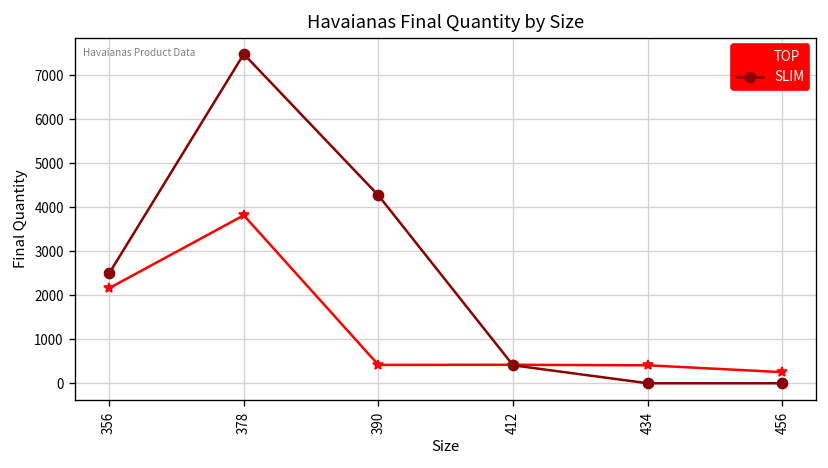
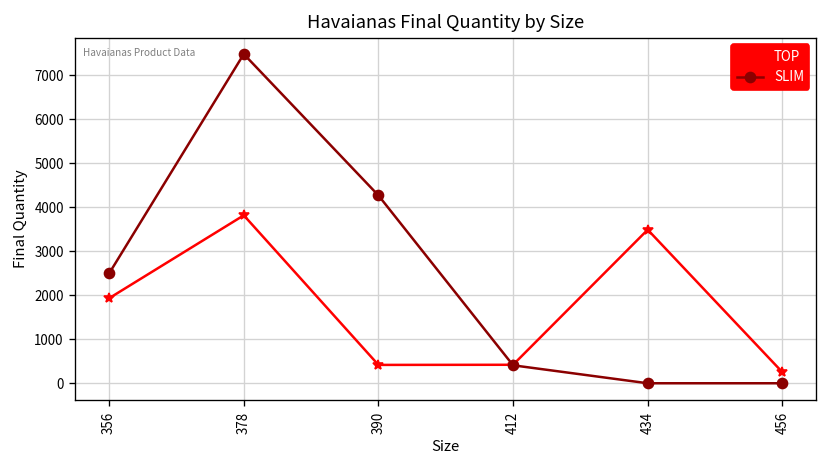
  {
    "TOP": {
-     "356": 2200,
+     "356": 1900,
      "378": 3800,
      "390": 400,
-     "434": 400,
+     "434": 3500,
      "456": 300
    },
    "SLIM": {
      "356": 2500,
      "378": 7500,
      "390": 4300,
      "434": 0,
      "456": 0
    }
  }
